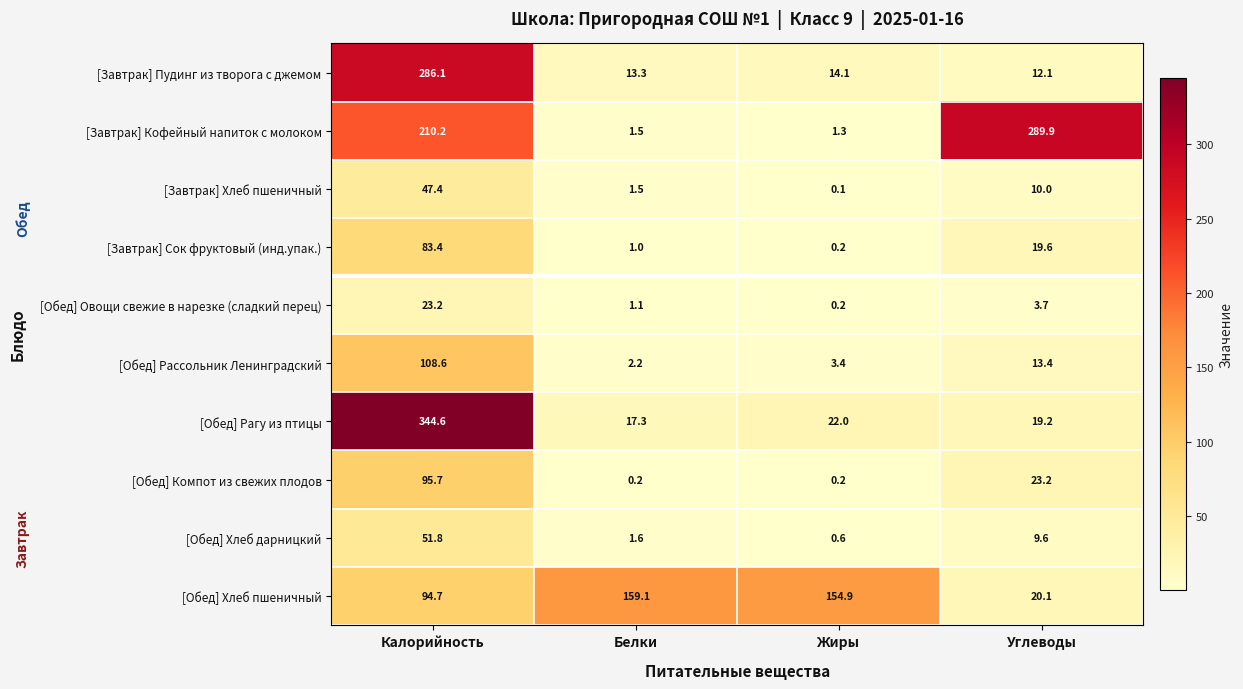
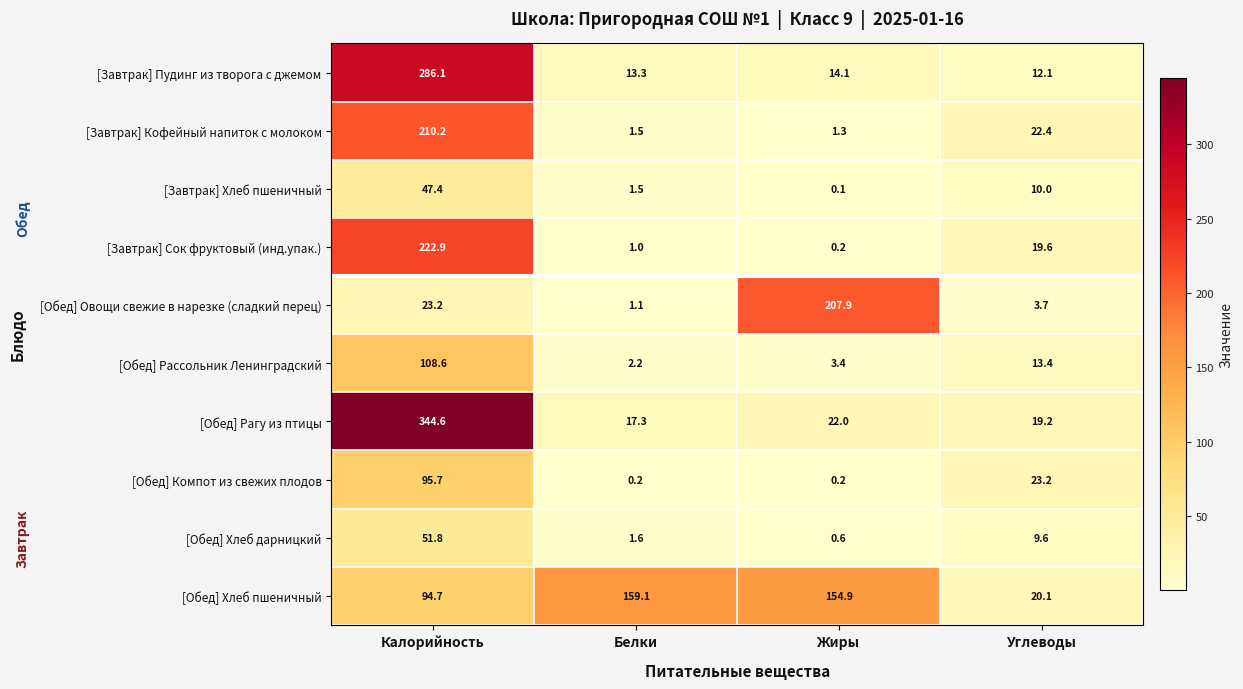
  {
    "[Завтрак] Пудинг из творога с джемом": {
      "Калорийность": 286.1,
      "Белки": 13.3,
      "Жиры": 14.1,
      "Углеводы": 12.1
    },
    "[Завтрак] Кофейный напиток с молоком": {
      "Калорийность": 210.2,
      "Белки": 1.5,
      "Жиры": 1.3,
-     "Углеводы": 289.9
+     "Углеводы": 22.4
    },
    "[Завтрак] Хлеб пшеничный": {
      "Калорийность": 47.4,
      "Белки": 1.5,
      "Жиры": 0.1,
      "Углеводы": 10.0
    },
    "[Завтрак] Сок фруктовый (инд.упак.)": {
-     "Калорийность": 83.4,
+     "Калорийность": 222.9,
      "Белки": 1.0,
      "Жиры": 0.2,
      "Углеводы": 19.6
    },
    "[Обед] Овощи свежие в нарезке (сладкий перец)": {
      "Калорийность": 23.2,
      "Белки": 1.1,
-     "Жиры": 0.2,
+     "Жиры": 207.9,
      "Углеводы": 3.7
    },
    "[Обед] Рассольник Ленинградский": {
      "Калорийность": 108.6,
      "Белки": 2.2,
      "Жиры": 3.4,
      "Углеводы": 13.4
    },
    "[Обед] Рагу из птицы": {
      "Калорийность": 344.6,
      "Белки": 17.3,
      "Жиры": 22.0,
      "Углеводы": 19.2
    },
    "[Обед] Компот из свежих плодов": {
      "Калорийность": 95.7,
      "Белки": 0.2,
      "Жиры": 0.2,
      "Углеводы": 23.2
    },
    "[Обед] Хлеб дарницкий": {
      "Калорийность": 51.8,
      "Белки": 1.6,
      "Жиры": 0.6,
      "Углеводы": 9.6
    },
    "[Обед] Хлеб пшеничный": {
      "Калорийность": 94.7,
      "Белки": 159.1,
      "Жиры": 154.9,
      "Углеводы": 20.1
    }
  }
